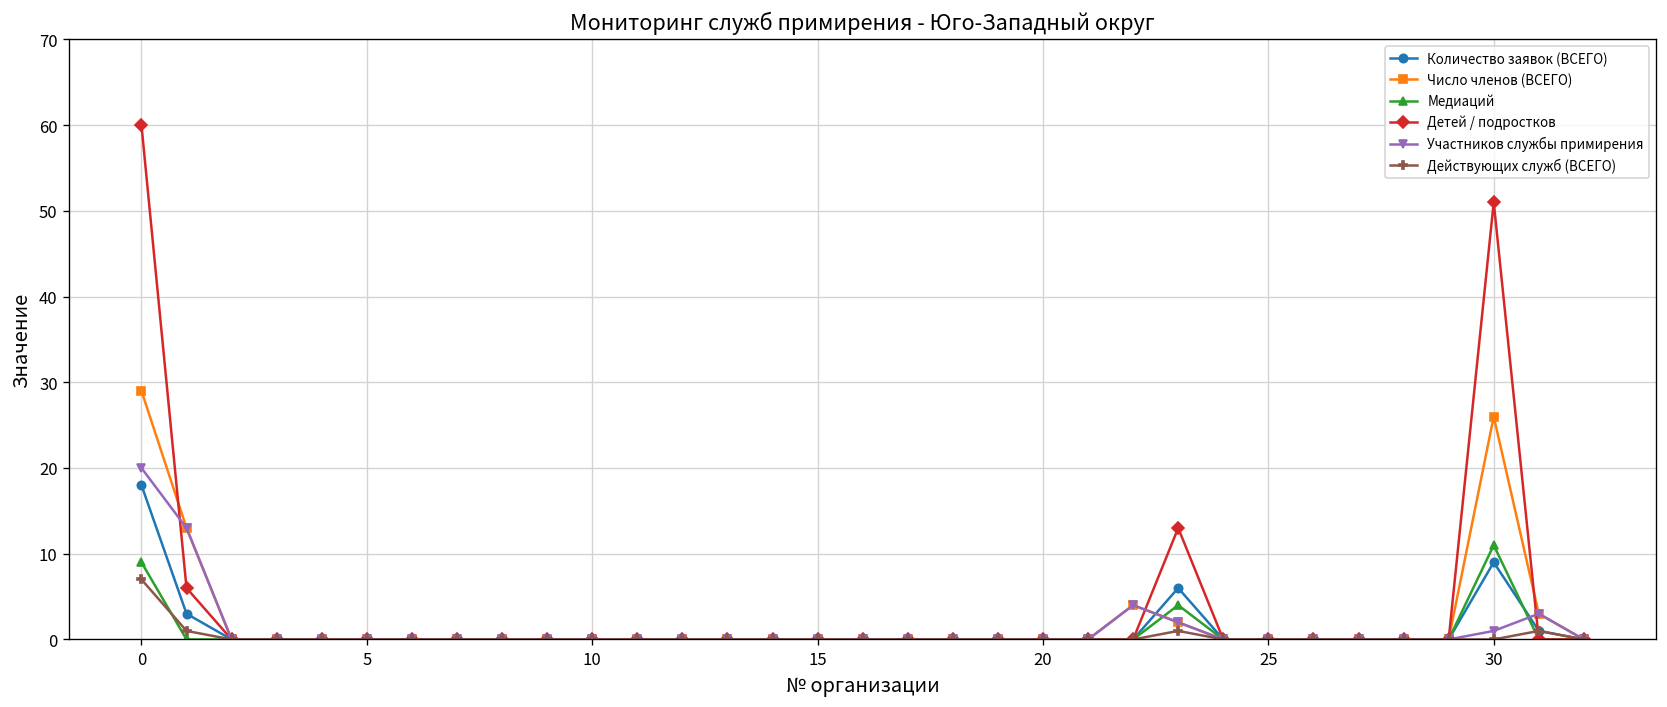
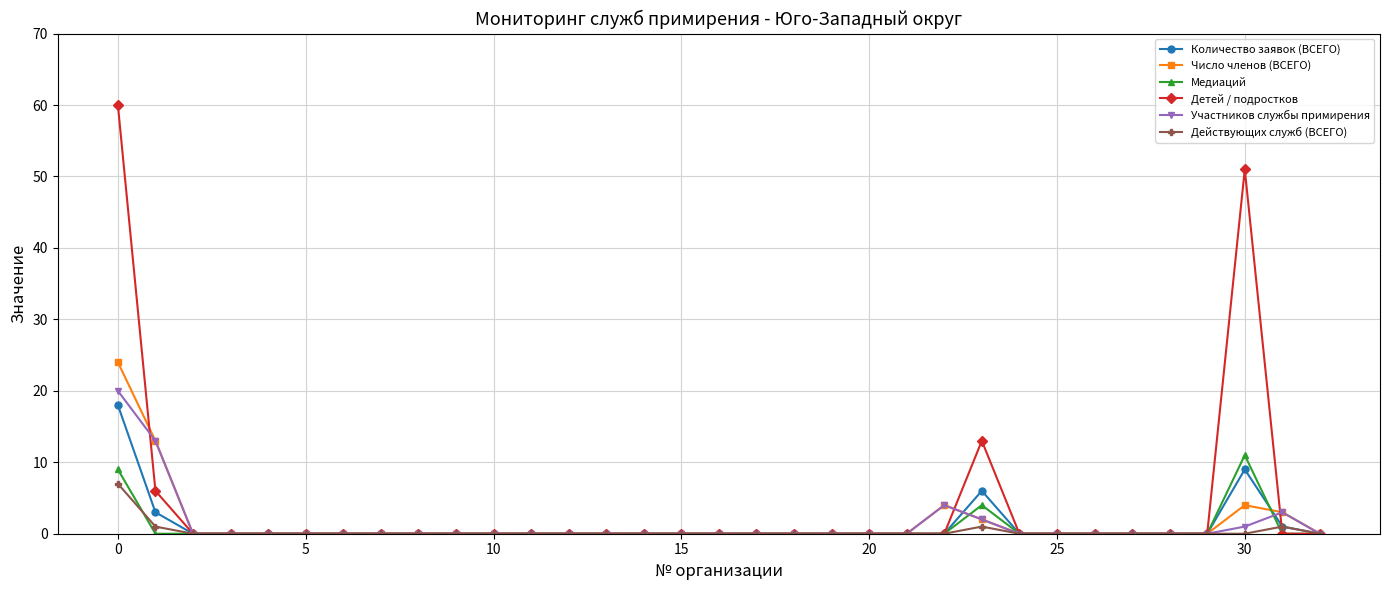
  {
    "Количество заявок (ВСЕГО)": {
      "0": 18,
      "30": 9
    },
    "Число членов (ВСЕГО)": {
-     "0": 29,
-     "30": 26
+     "0": 24,
+     "30": 4
    },
    "Медиаций": {
      "0": 9,
      "30": 11
    },
    "Детей / подростков": {
      "0": 60,
      "30": 51
    },
    "Участников службы примирения": {
      "0": 20,
      "30": 1
    },
    "Действующих служб (ВСЕГО)": {
      "0": 7,
      "30": 0
    }
  }
